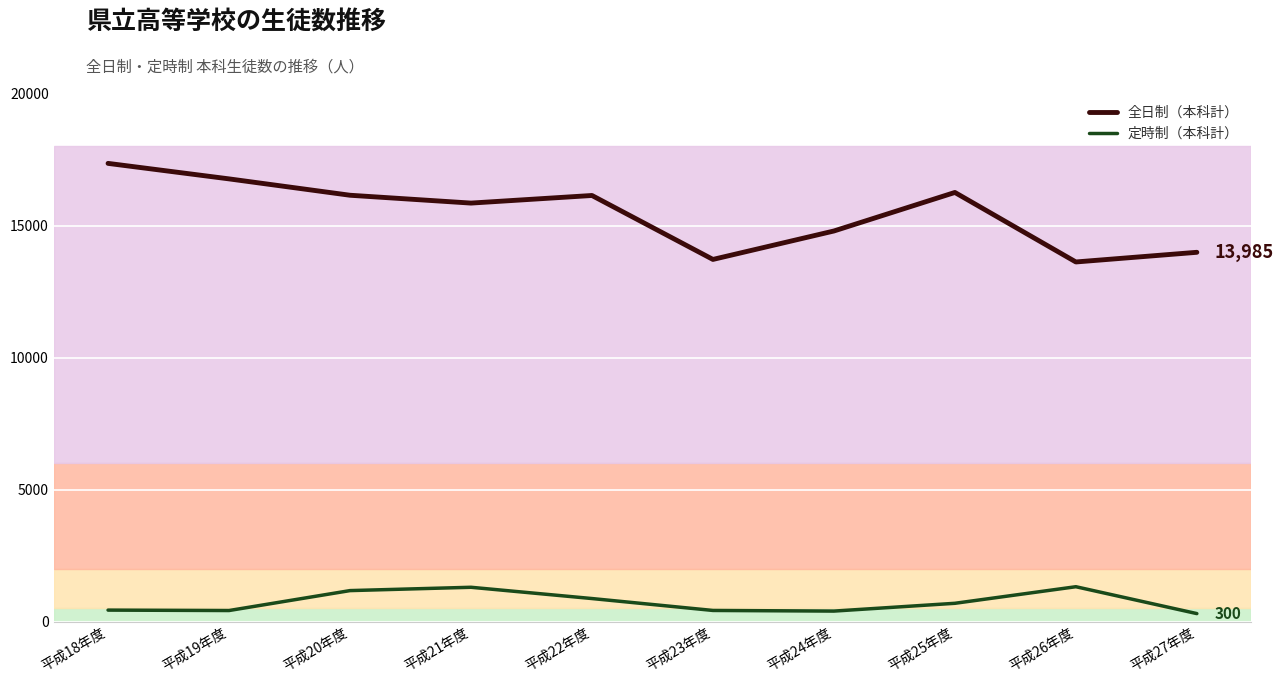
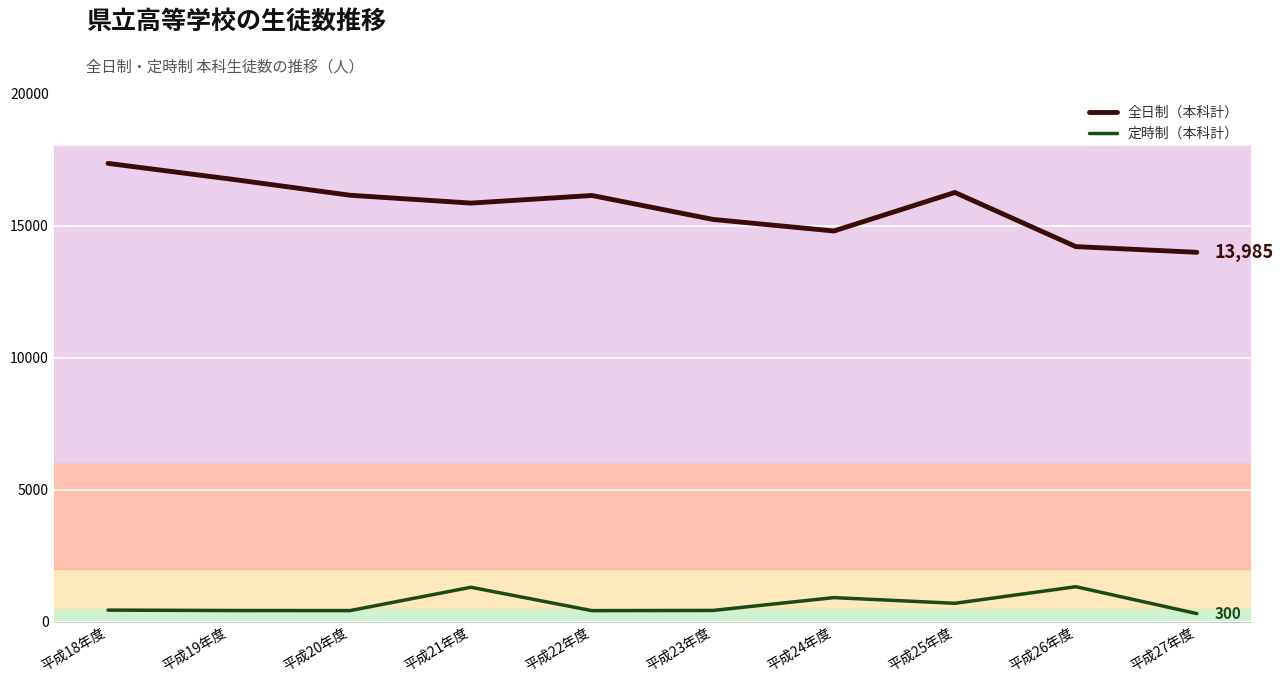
  {
    "全日制（本科計）": {
      "平成18年度": 17400,
      "平成19年度": 16800,
      "平成20年度": 16100,
      "平成21年度": 15800,
      "平成22年度": 16100,
-     "平成23年度": 13700,
+     "平成23年度": 15200,
      "平成24年度": 14800,
      "平成25年度": 16300,
-     "平成26年度": 13600
+     "平成26年度": 14200
    },
    "定時制（本科計）": {
      "平成18年度": 400,
      "平成19年度": 400,
-     "平成20年度": 1200,
+     "平成20年度": 400,
      "平成21年度": 1300,
-     "平成22年度": 900,
+     "平成22年度": 400,
      "平成23年度": 400,
-     "平成24年度": 400,
+     "平成24年度": 900,
      "平成25年度": 700,
      "平成26年度": 1300
    }
  }
